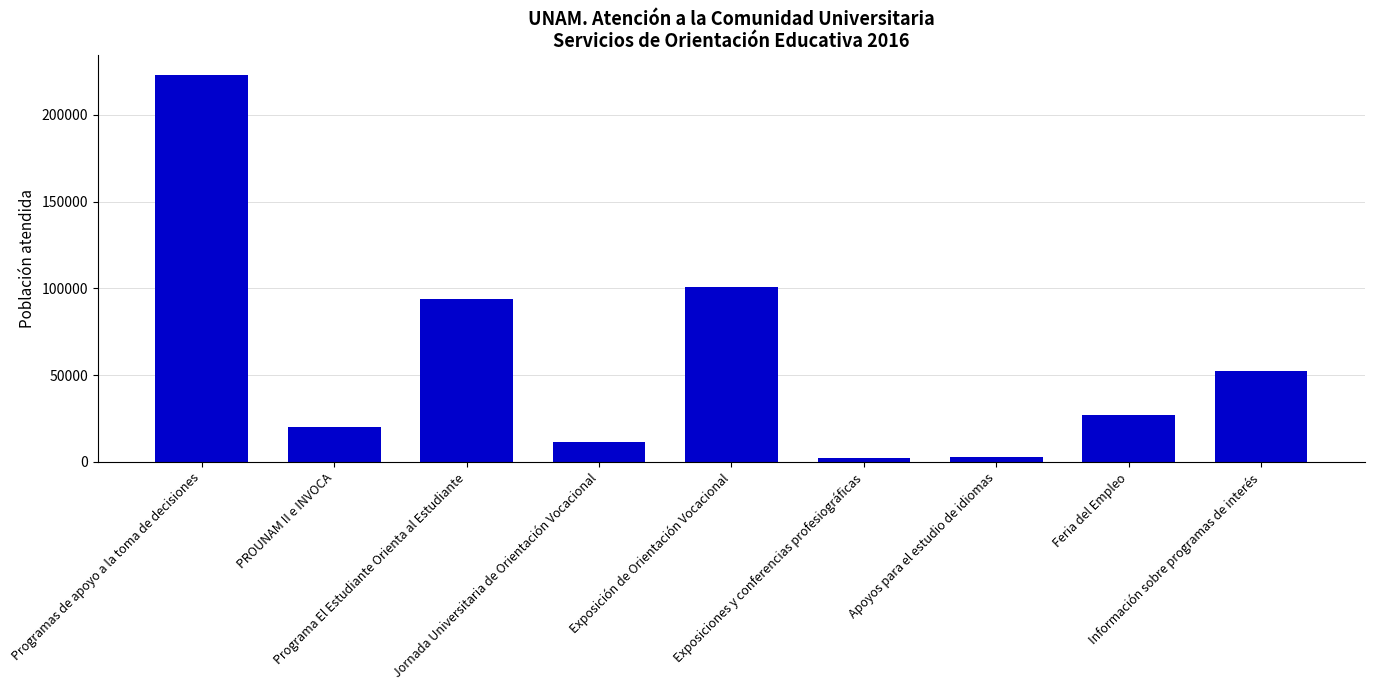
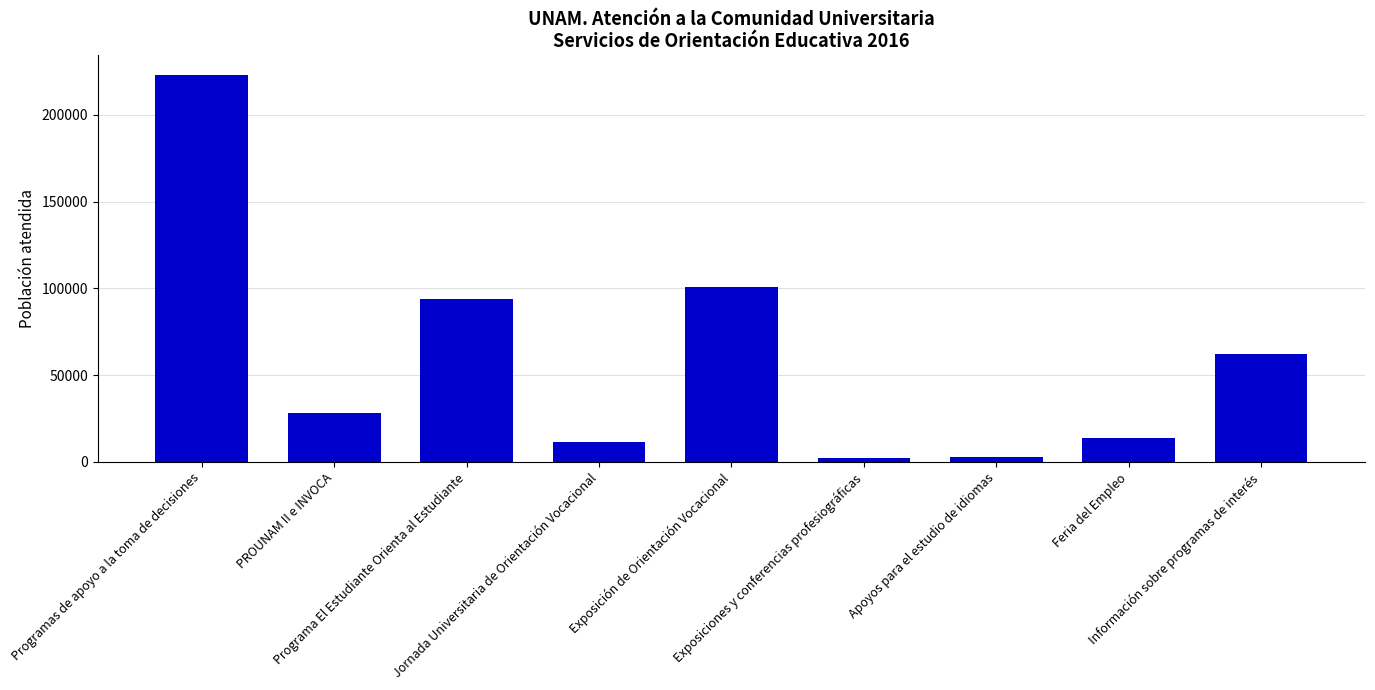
  {
    "Programas de apoyo a la toma de decisiones": 223000,
-   "PROUNAM II e INVOCA": 20000,
+   "PROUNAM II e INVOCA": 28000,
    "Programa El Estudiante Orienta al Estudiante": 94000,
    "Jornada Universitaria de Orientación Vocacional": 12000,
    "Exposición de Orientación Vocacional": 101000,
    "Exposiciones y conferencias profesiográficas": 2000,
    "Apoyos para el estudio de idiomas": 3000,
-   "Feria del Empleo": 27000,
-   "Información sobre programas de interés": 53000
+   "Feria del Empleo": 14000,
+   "Información sobre programas de interés": 62000
  }
